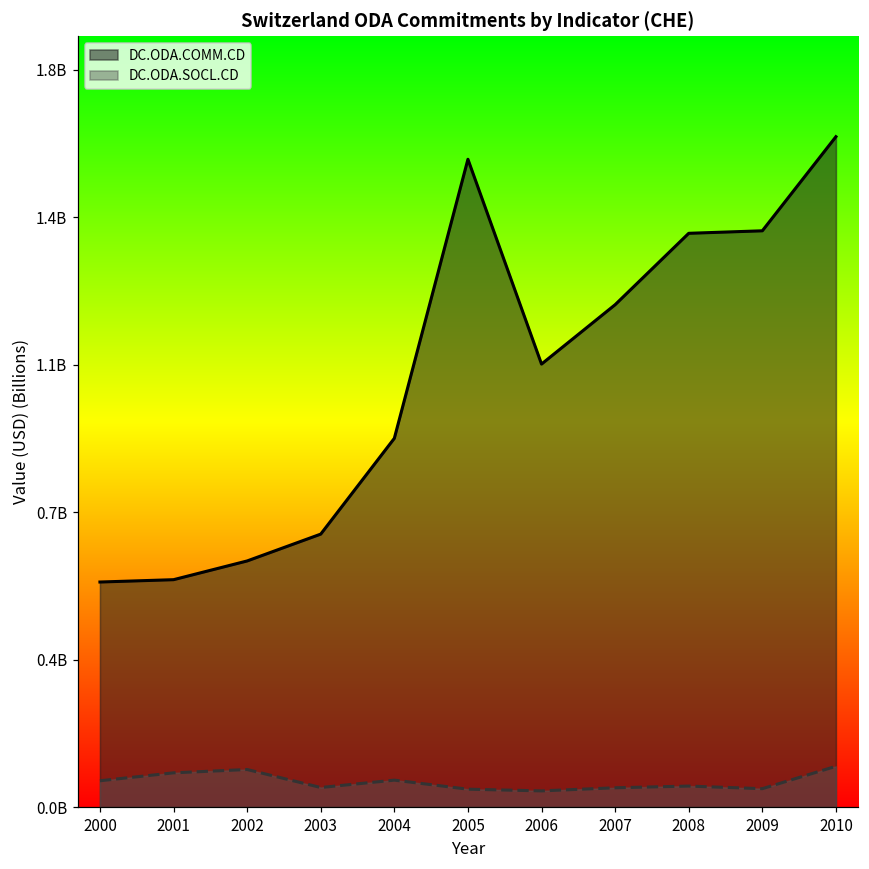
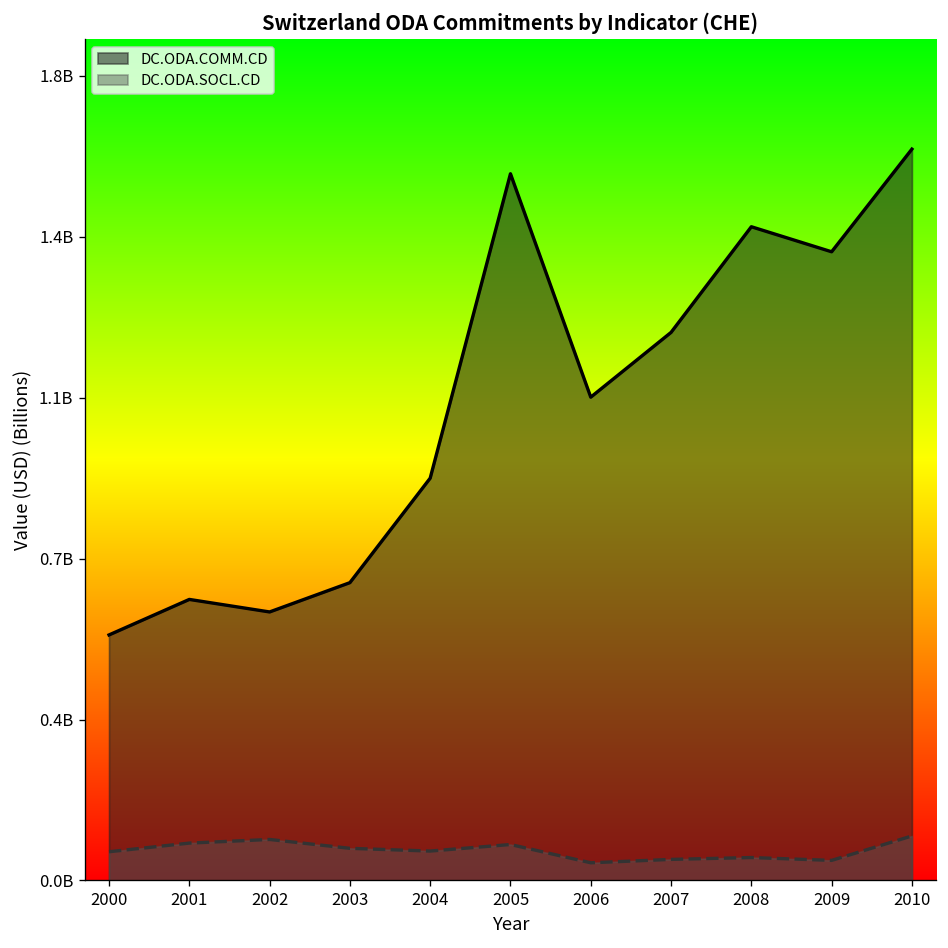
  {
    "DC.ODA.COMM.CD": {
      "2000": 550000000,
-     "2001": 560000000,
+     "2001": 630000000,
      "2002": 600000000,
      "2003": 670000000,
      "2004": 900000000,
      "2005": 1580000000,
      "2006": 1080000000,
      "2007": 1230000000,
-     "2008": 1400000000,
+     "2008": 1460000000,
      "2009": 1410000000,
      "2010": 1640000000
    },
    "DC.ODA.SOCL.CD": {
      "2000": 60000000,
      "2001": 80000000,
      "2002": 90000000,
-     "2003": 50000000,
+     "2003": 70000000,
      "2004": 70000000,
-     "2005": 40000000,
+     "2005": 80000000,
      "2006": 40000000,
      "2007": 50000000,
      "2008": 50000000,
      "2009": 40000000,
      "2010": 100000000
    }
  }
